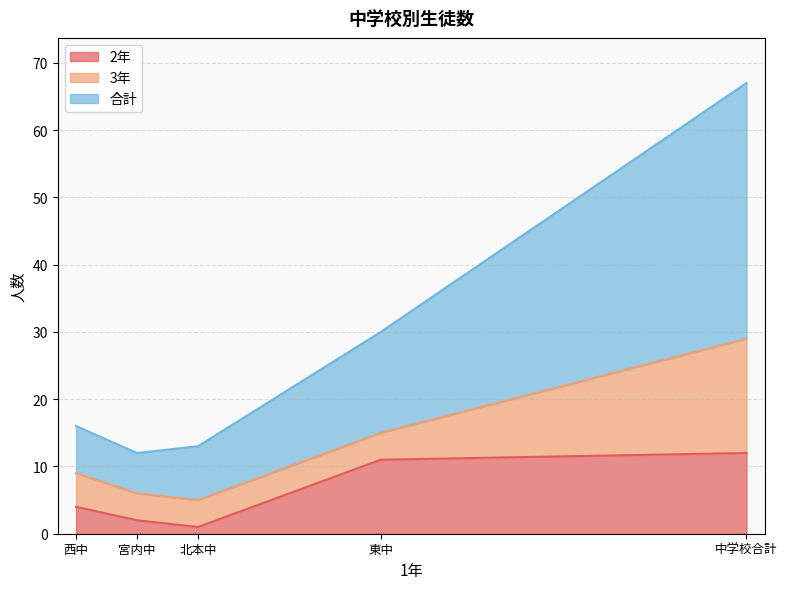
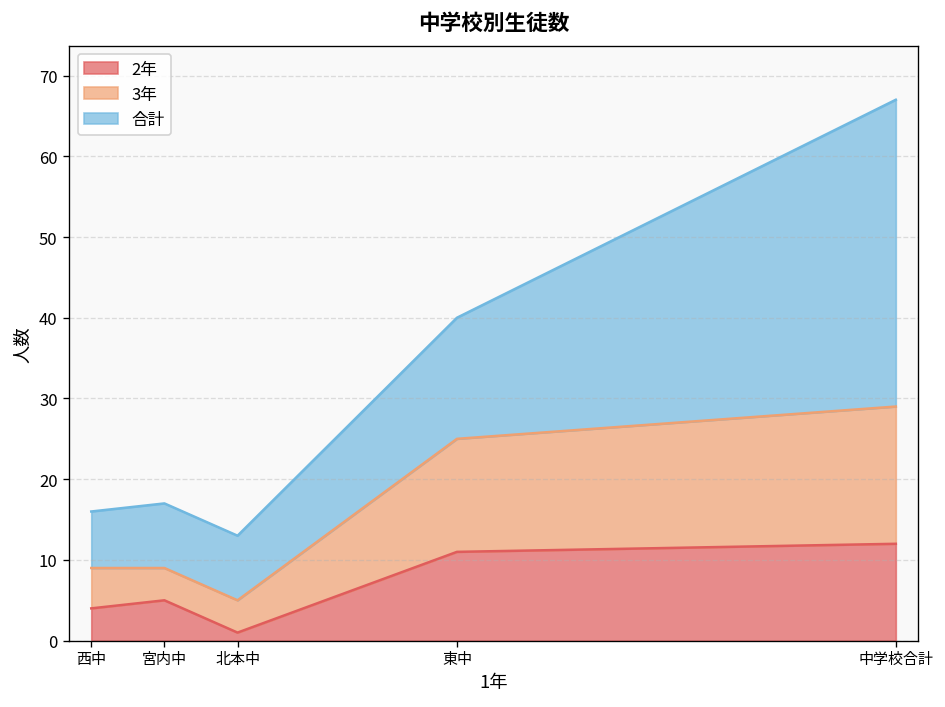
  {
    "2年": {
      "西中": 4,
-     "宮内中": 2,
+     "宮内中": 5,
      "北本中": 1,
      "東中": 11,
      "中学校合計": 12
    },
    "3年": {
      "西中": 5,
      "宮内中": 4,
      "北本中": 4,
-     "東中": 4,
+     "東中": 14,
      "中学校合計": 17
    },
    "合計": {
      "西中": 7,
-     "宮内中": 6,
+     "宮内中": 8,
      "北本中": 8,
      "東中": 15,
      "中学校合計": 38
    }
  }
